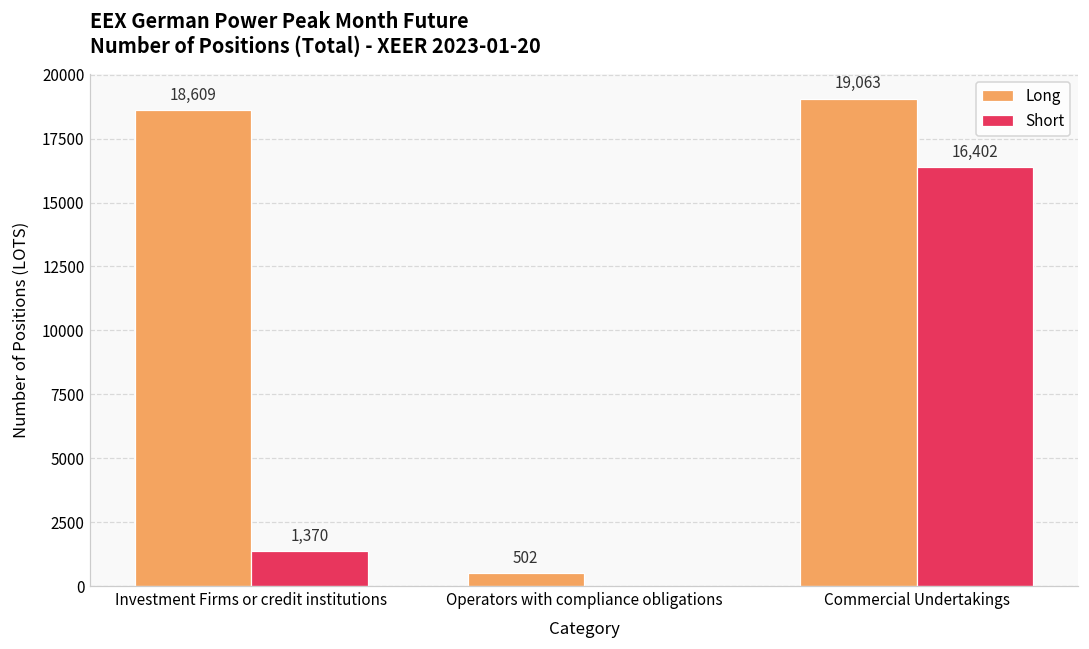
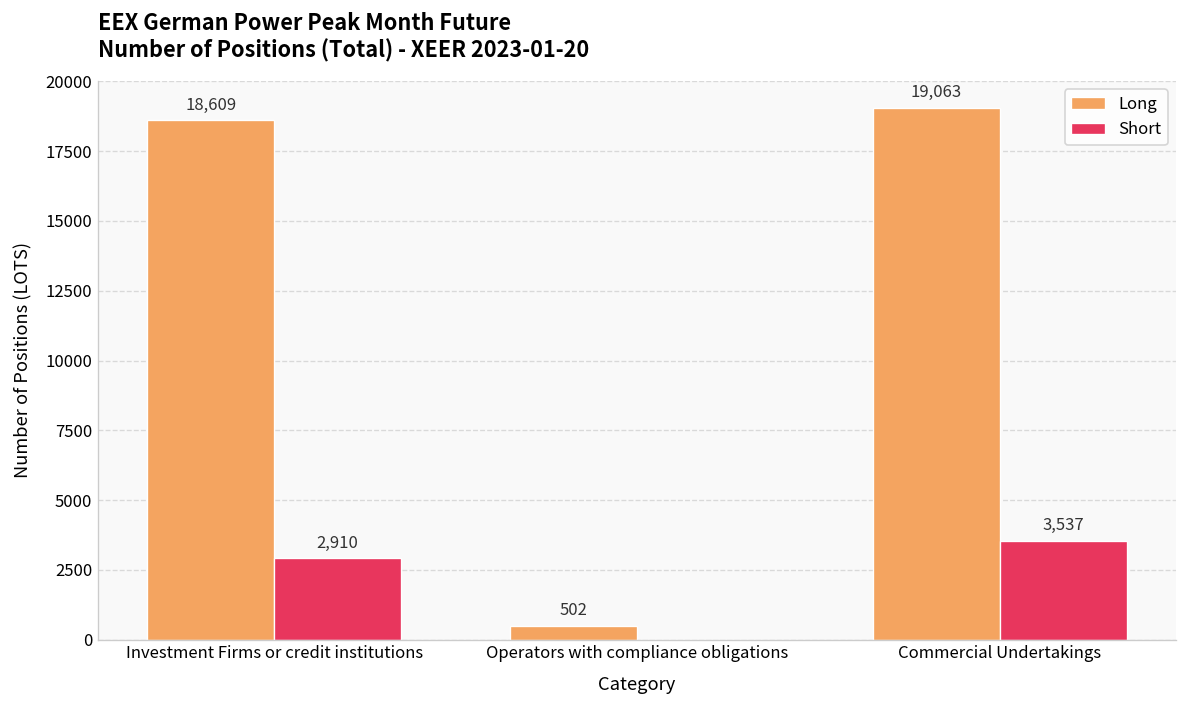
  {
    "Long": {
      "Investment Firms or credit institutions": "18,609",
      "Operators with compliance obligations": "502",
      "Commercial Undertakings": "19,063"
    },
    "Short": {
-     "Investment Firms or credit institutions": "1,370",
-     "Commercial Undertakings": "16,402"
+     "Investment Firms or credit institutions": "2,910",
+     "Commercial Undertakings": "3,537"
    }
  }
